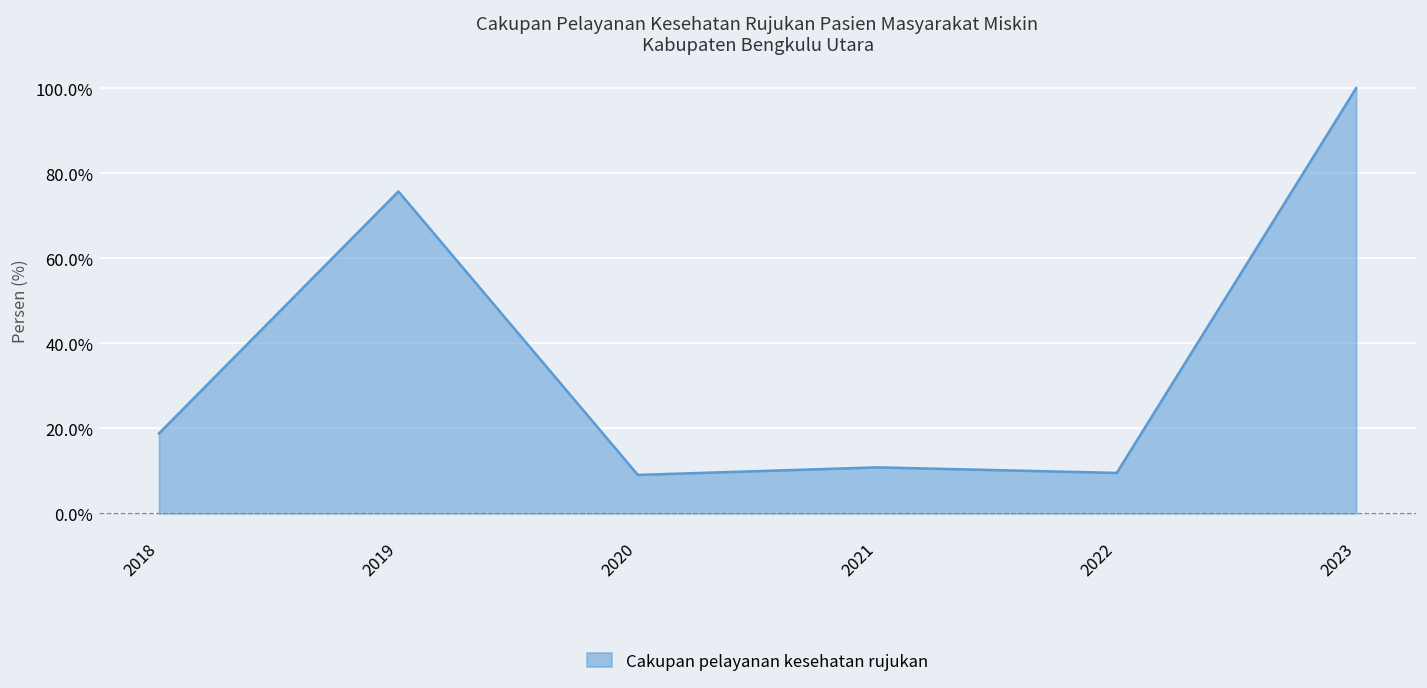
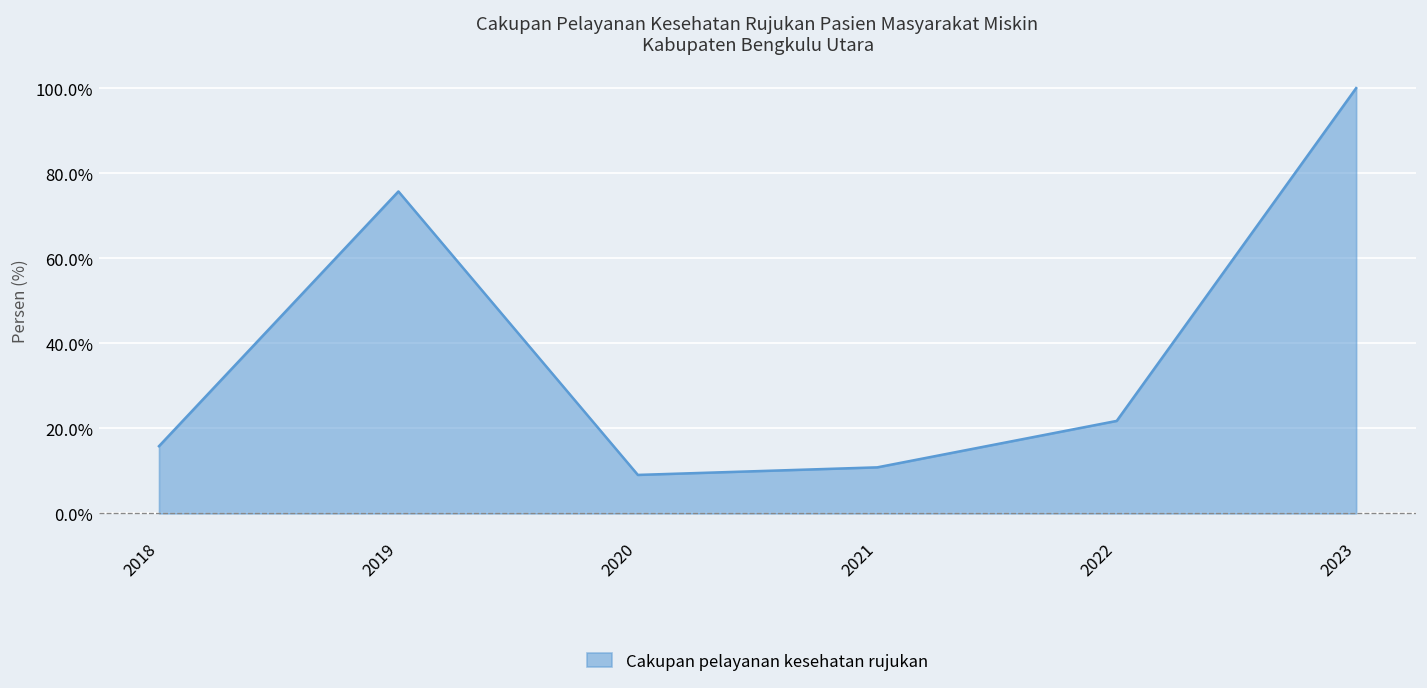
  {
-   "2018": "19%",
+   "2018": "16%",
    "2019": "76%",
    "2020": "9%",
    "2021": "11%",
-   "2022": "10%",
+   "2022": "22%",
    "2023": "100%"
  }
